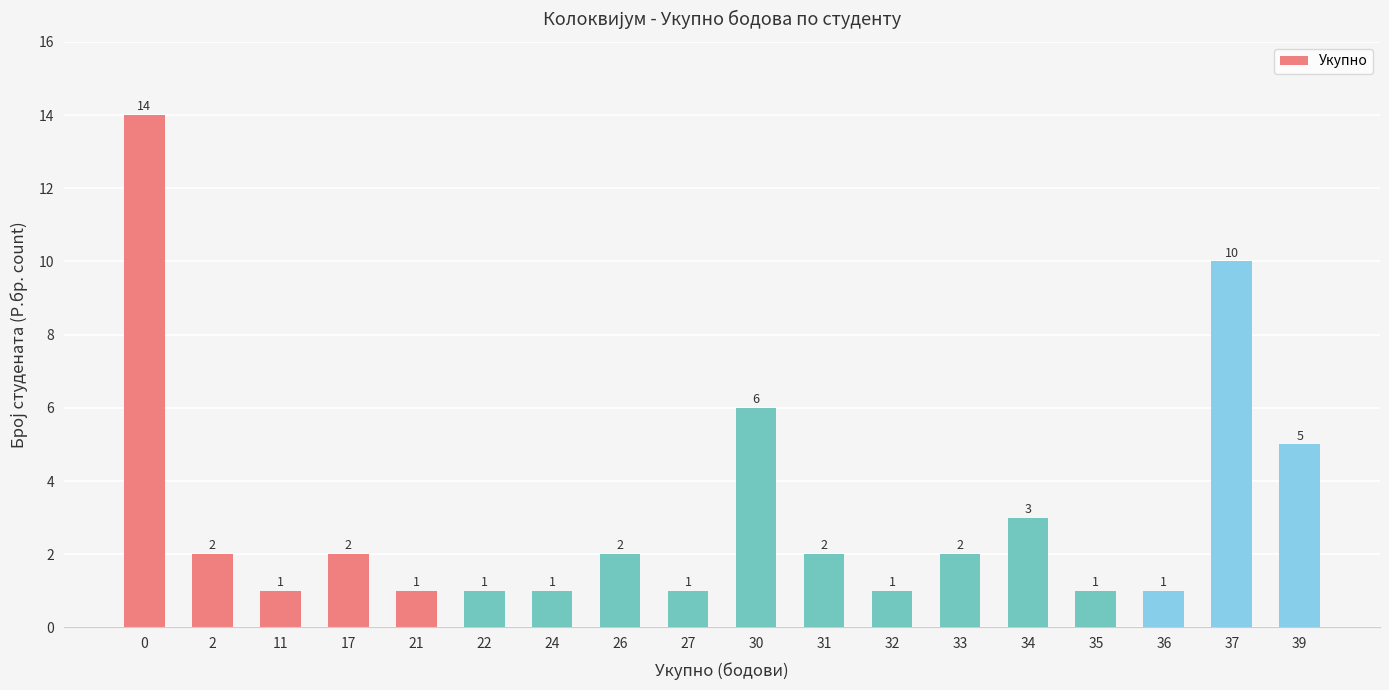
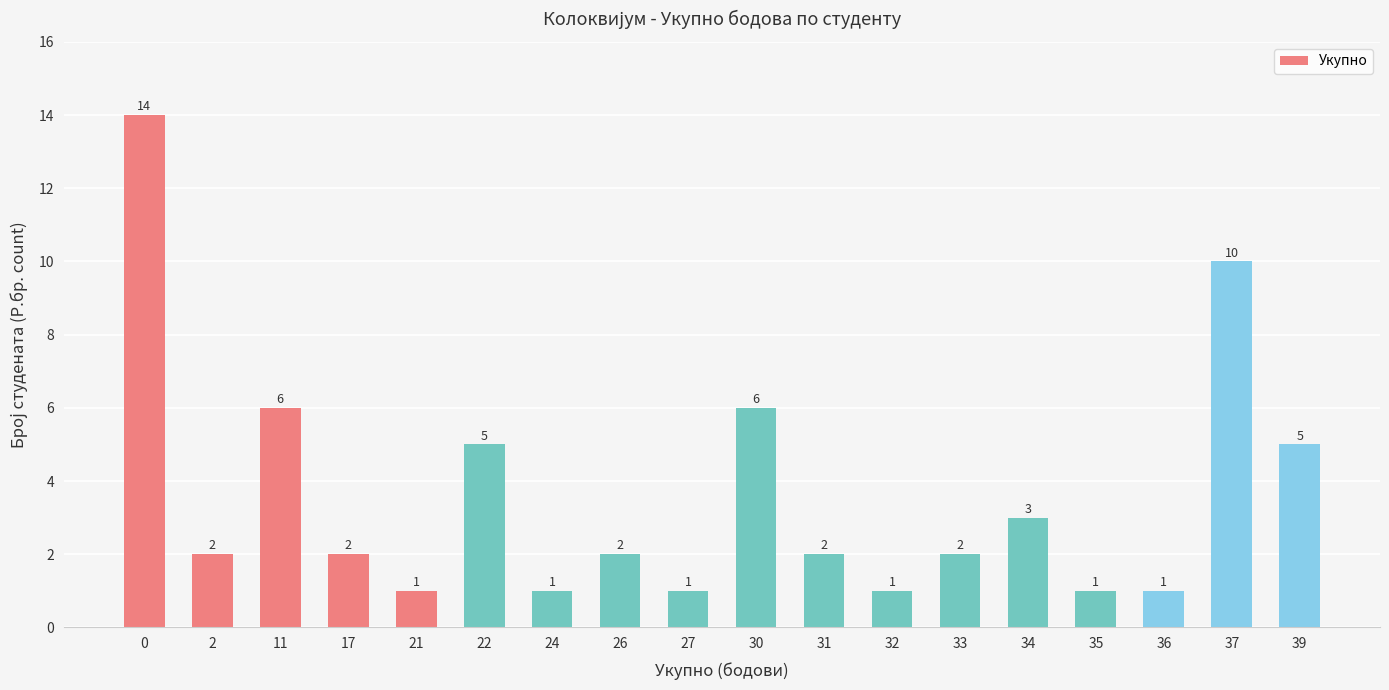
  {
    "0": 14,
    "2": 2,
-   "11": 1,
+   "11": 6,
    "17": 2,
    "21": 1,
-   "22": 1,
+   "22": 5,
    "24": 1,
    "26": 2,
    "27": 1,
    "30": 6,
    "31": 2,
    "32": 1,
    "33": 2,
    "34": 3,
    "35": 1,
    "36": 1,
    "37": 10,
    "39": 5
  }
